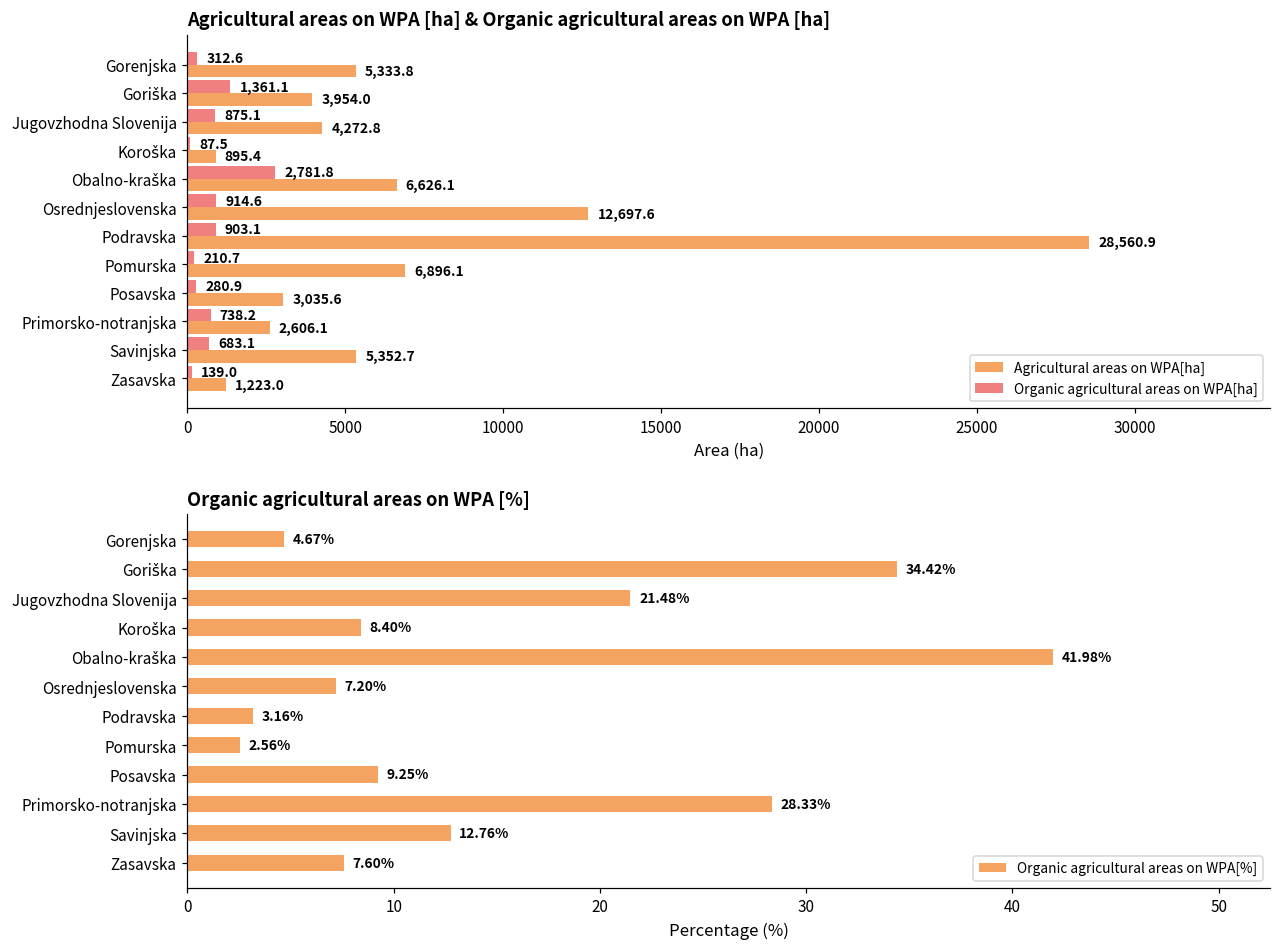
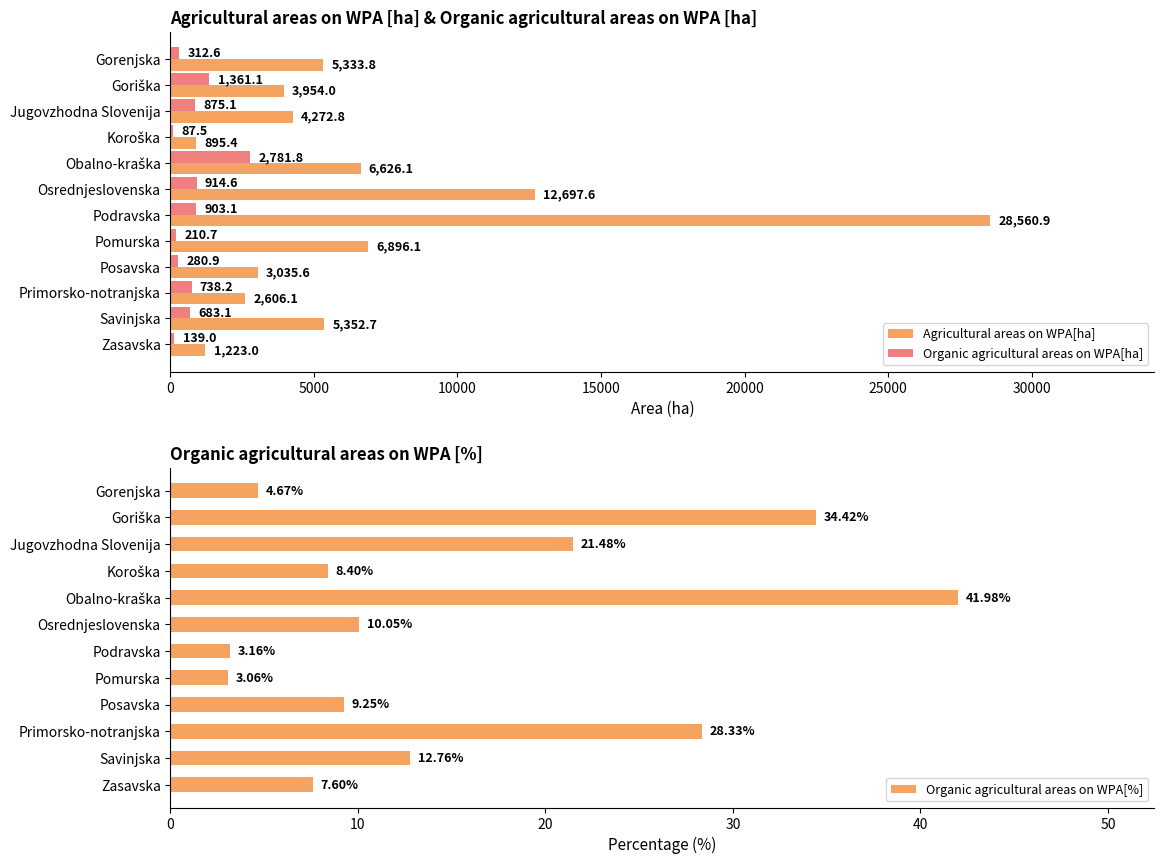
  {
    "Organic agricultural areas on WPA [%]": {
      "Gorenjska": "4.67%",
      "Goriška": "34.42%",
      "Jugovzhodna Slovenija": "21.48%",
      "Koroška": "8.40%",
      "Obalno-kraška": "41.98%",
-     "Osrednjeslovenska": "7.20%",
+     "Osrednjeslovenska": "10.05%",
      "Podravska": "3.16%",
-     "Pomurska": "2.56%",
+     "Pomurska": "3.06%",
      "Posavska": "9.25%",
      "Primorsko-notranjska": "28.33%",
      "Savinjska": "12.76%",
      "Zasavska": "7.60%"
    }
  }
